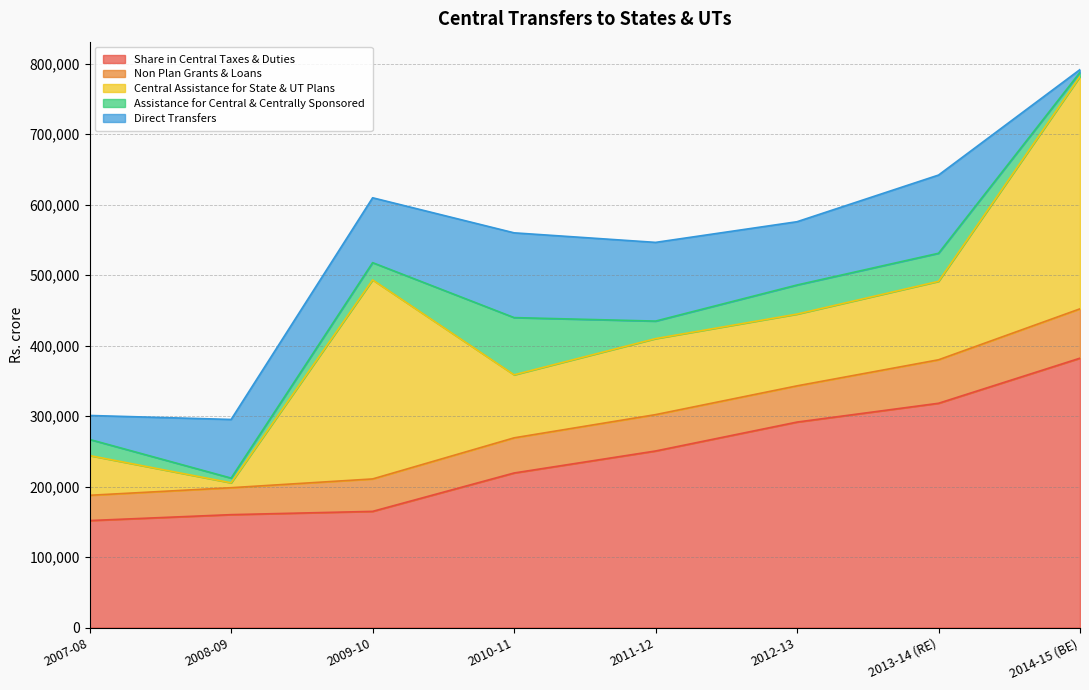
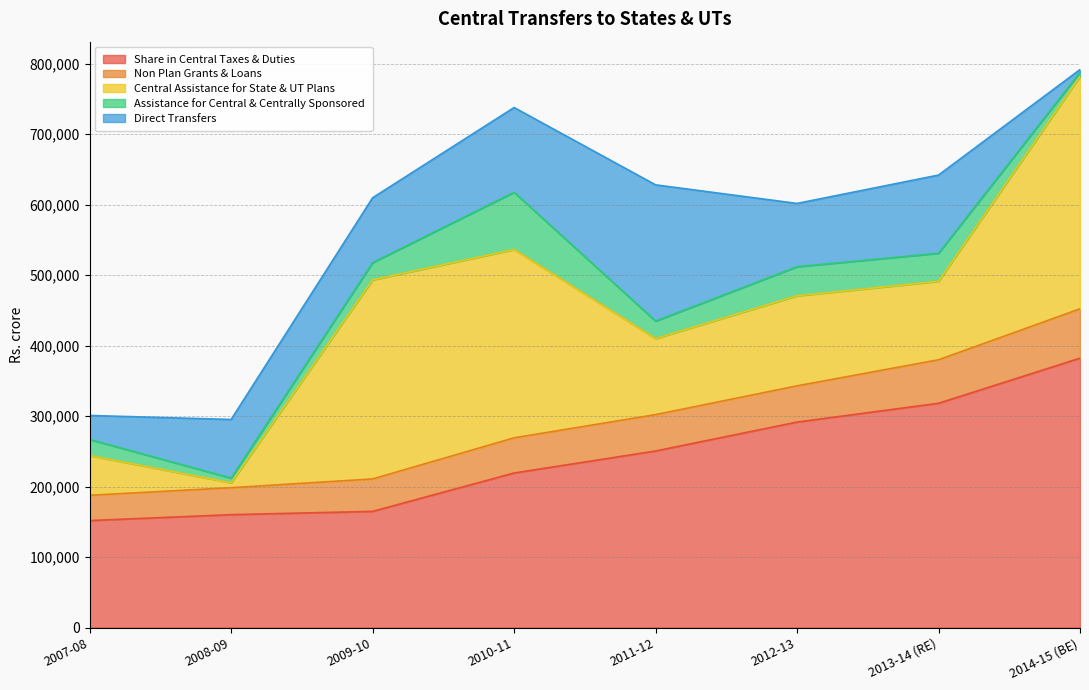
  {
    "Central Assistance for State & UT Plans": {
      "2007-08": "60,000",
      "2008-09": "10,000",
      "2009-10": "280,000",
-     "2010-11": "90,000",
+     "2010-11": "270,000",
      "2011-12": "110,000",
-     "2012-13": "100,000",
+     "2012-13": "130,000",
      "2013-14 (RE)": "110,000",
      "2014-15 (BE)": "330,000"
    },
    "Assistance for Central & Centrally Sponsored": {
      "2007-08": "20,000",
      "2008-09": "10,000",
      "2009-10": "20,000",
      "2010-11": "80,000",
      "2011-12": "20,000",
      "2012-13": "40,000",
      "2013-14 (RE)": "40,000",
      "2014-15 (BE)": "10,000"
    },
    "Direct Transfers": {
      "2007-08": "30,000",
      "2008-09": "80,000",
      "2009-10": "90,000",
      "2010-11": "120,000",
-     "2011-12": "110,000",
+     "2011-12": "190,000",
      "2012-13": "90,000",
      "2013-14 (RE)": "110,000",
      "2014-15 (BE)": "0"
    }
  }
